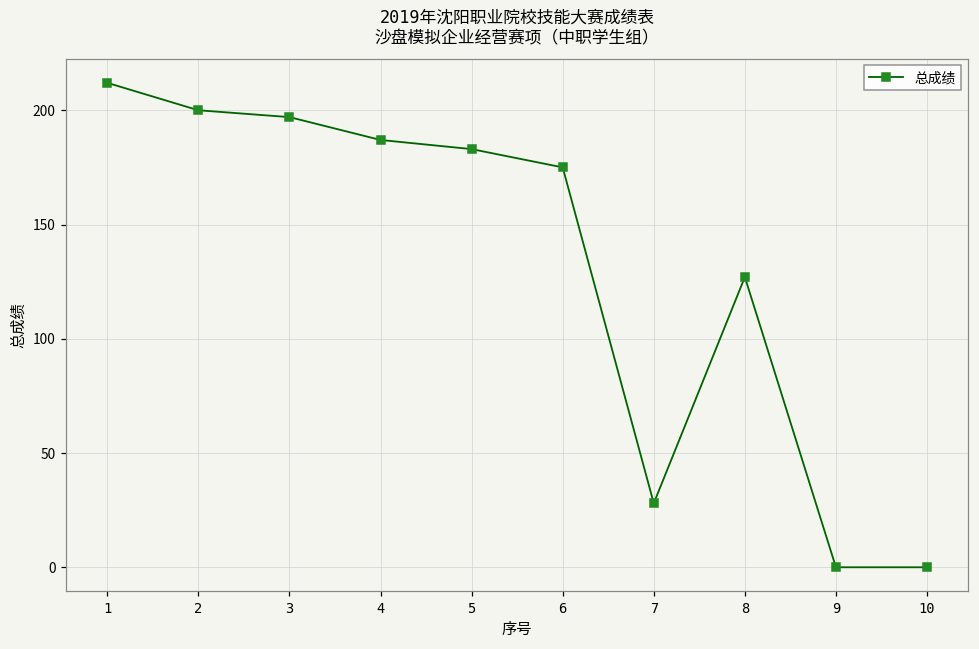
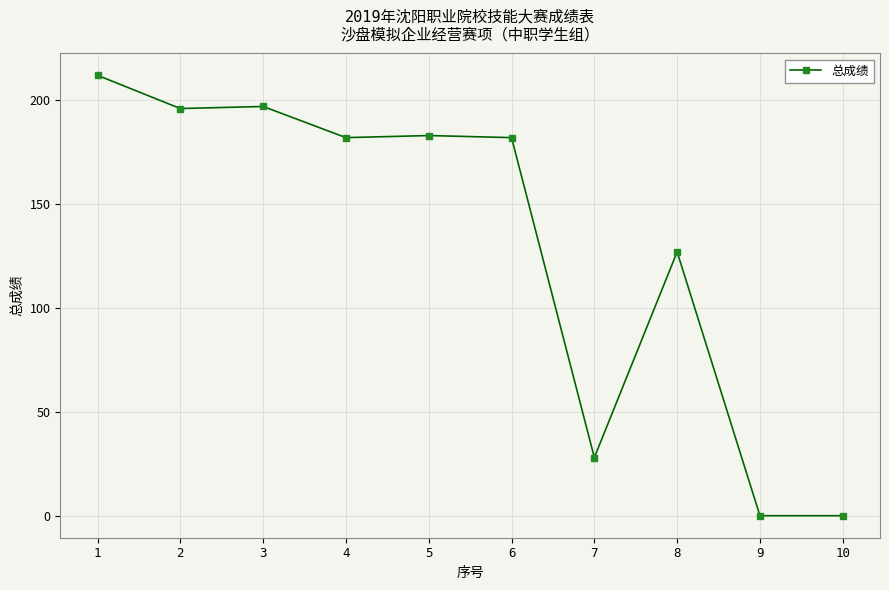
  {
    "1": 212,
-   "2": 200,
+   "2": 196,
    "3": 197,
-   "4": 187,
+   "4": 182,
    "5": 183,
-   "6": 175,
+   "6": 182,
    "7": 28,
    "8": 127,
    "9": 0,
    "10": 0
  }
